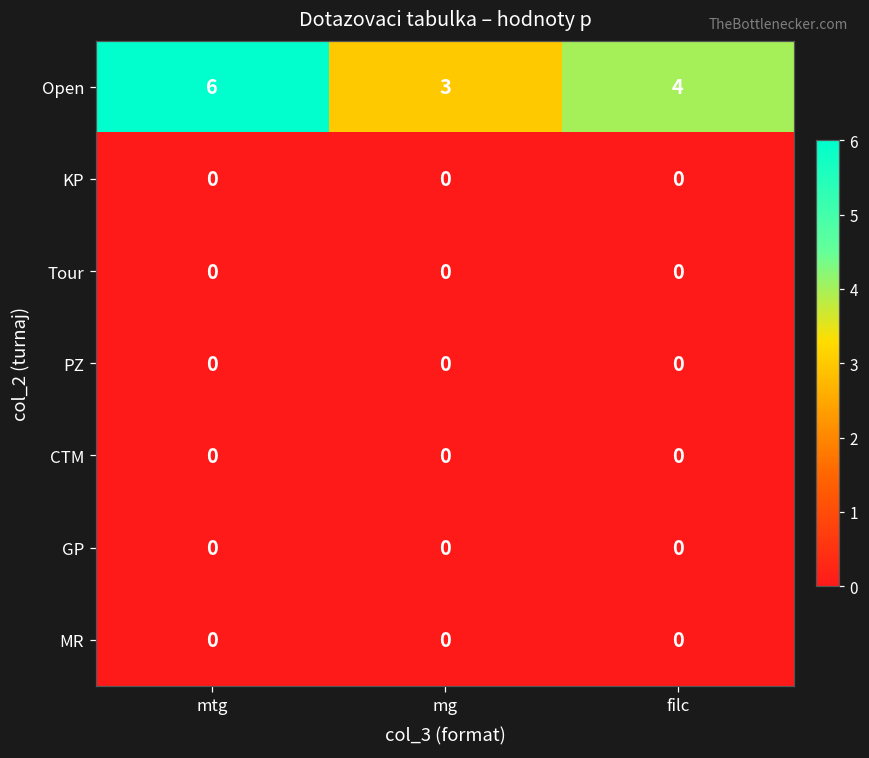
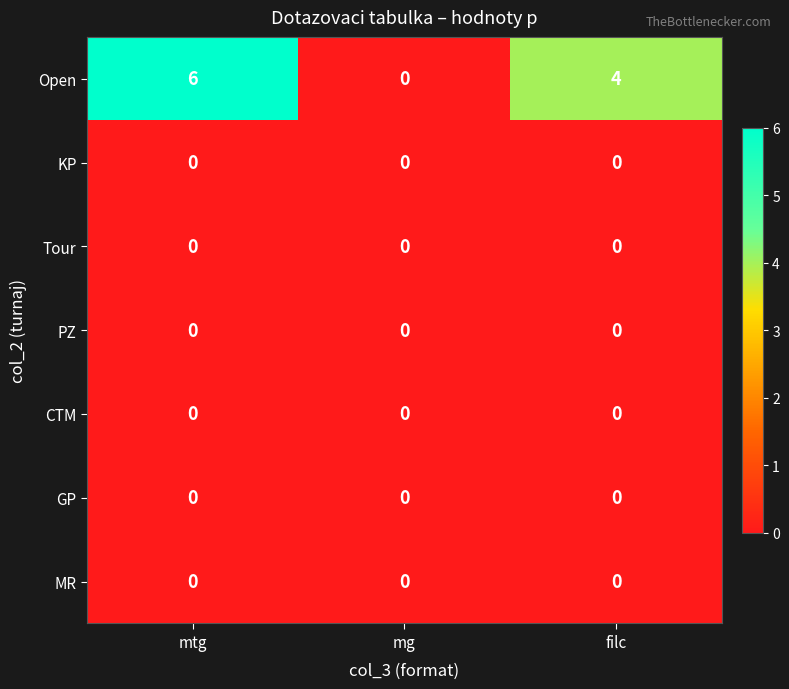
  {
    "Open": {
      "mtg": 6,
-     "mg": 3,
+     "mg": 0,
      "filc": 4
    },
    "KP": {
      "mtg": 0,
      "mg": 0,
      "filc": 0
    },
    "Tour": {
      "mtg": 0,
      "mg": 0,
      "filc": 0
    },
    "PZ": {
      "mtg": 0,
      "mg": 0,
      "filc": 0
    },
    "CTM": {
      "mtg": 0,
      "mg": 0,
      "filc": 0
    },
    "GP": {
      "mtg": 0,
      "mg": 0,
      "filc": 0
    },
    "MR": {
      "mtg": 0,
      "mg": 0,
      "filc": 0
    }
  }
